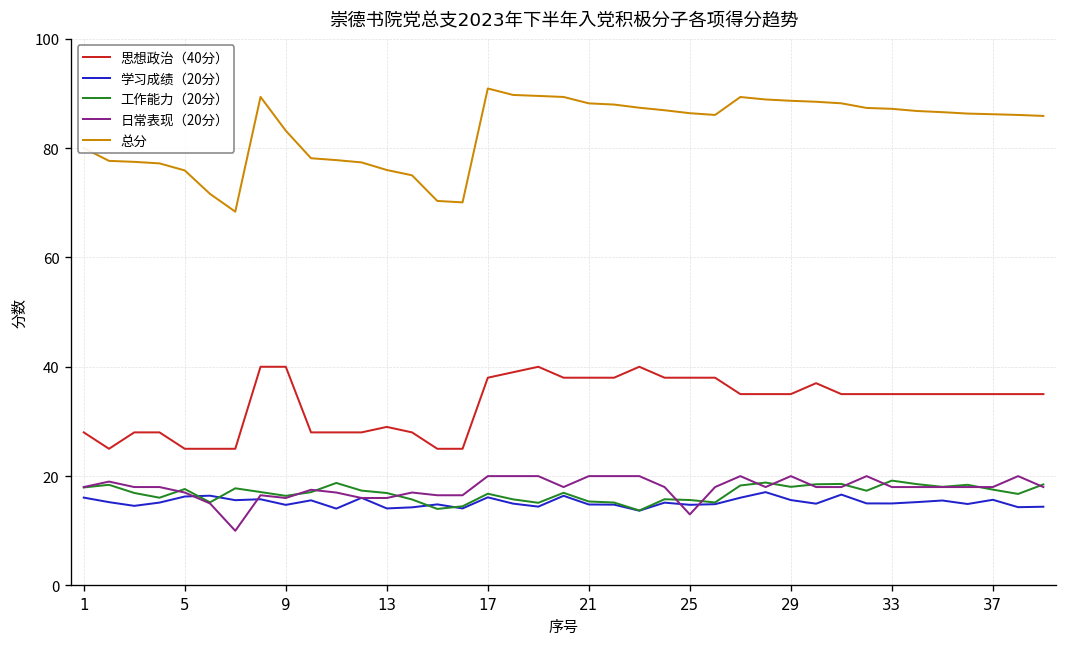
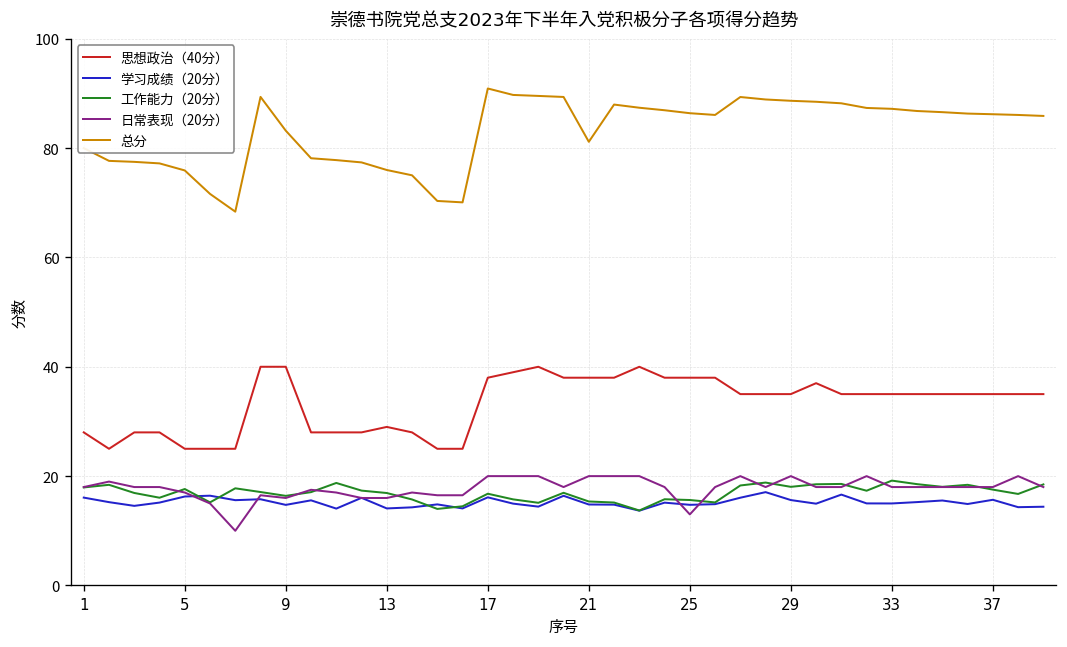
  {
    "思想政治（40分）": {
      "1": 28,
      "5": 25,
      "9": 40,
      "13": 29,
      "17": 38,
      "21": 38,
      "25": 38,
      "29": 35,
      "33": 35,
      "37": 35
    },
    "学习成绩（20分）": {
      "1": 16,
      "5": 16,
      "9": 15,
      "13": 14,
      "17": 16,
      "25": 15,
      "29": 16,
      "33": 15,
      "37": 16
    },
    "工作能力（20分）": {
      "5": 18,
      "13": 17,
      "17": 17,
      "25": 16,
      "29": 18,
      "33": 19
    },
    "日常表现（20分）": {
      "5": 17,
      "13": 16,
      "17": 20,
      "21": 20,
      "25": 13,
      "29": 20,
      "33": 18
    },
    "总分": {
      "1": 80,
      "5": 76,
      "9": 83,
      "13": 76,
      "17": 91,
-     "21": 88,
+     "21": 81,
      "25": 86,
      "29": 89,
      "33": 87,
      "37": 86
    }
  }
